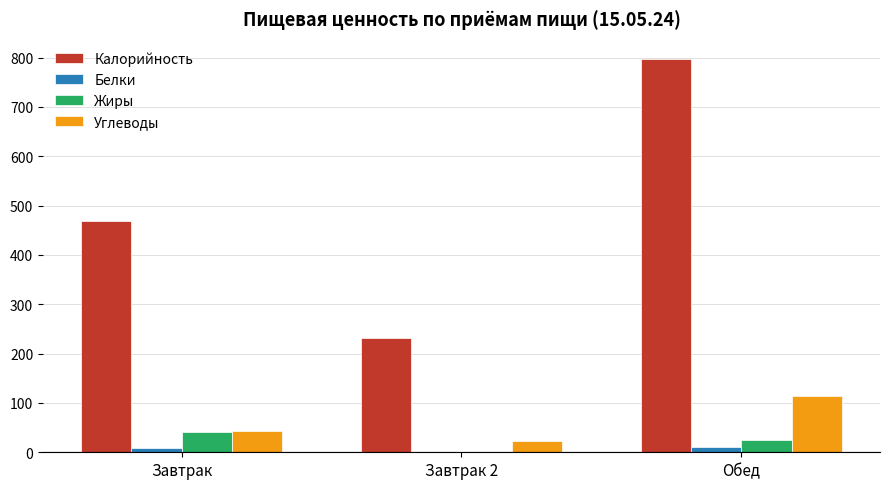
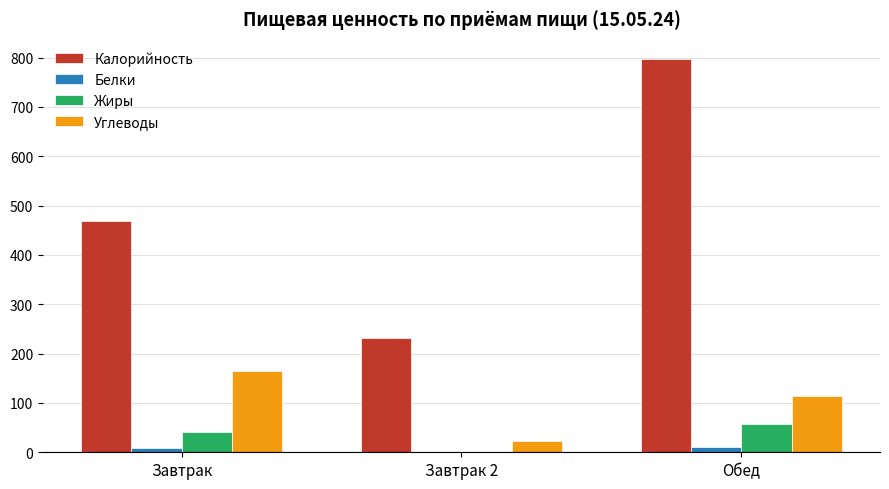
  {
    "Калорийность": {
      "Завтрак": 470,
      "Завтрак 2": 230,
      "Обед": 800
    },
    "Белки": {
      "Завтрак": 10,
      "Обед": 10
    },
    "Жиры": {
      "Завтрак": 40,
      "Завтрак 2": 0,
-     "Обед": 20
+     "Обед": 60
    },
    "Углеводы": {
-     "Завтрак": 40,
+     "Завтрак": 160,
      "Завтрак 2": 20,
      "Обед": 110
    }
  }
